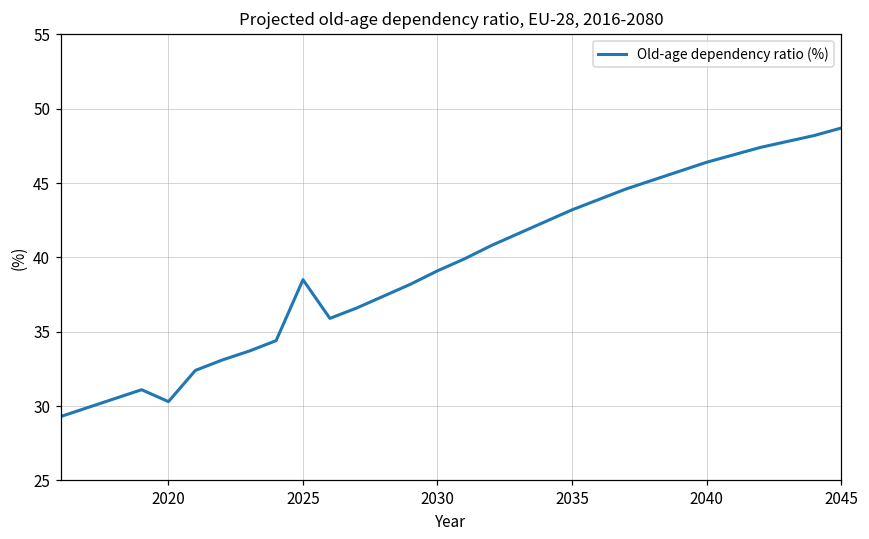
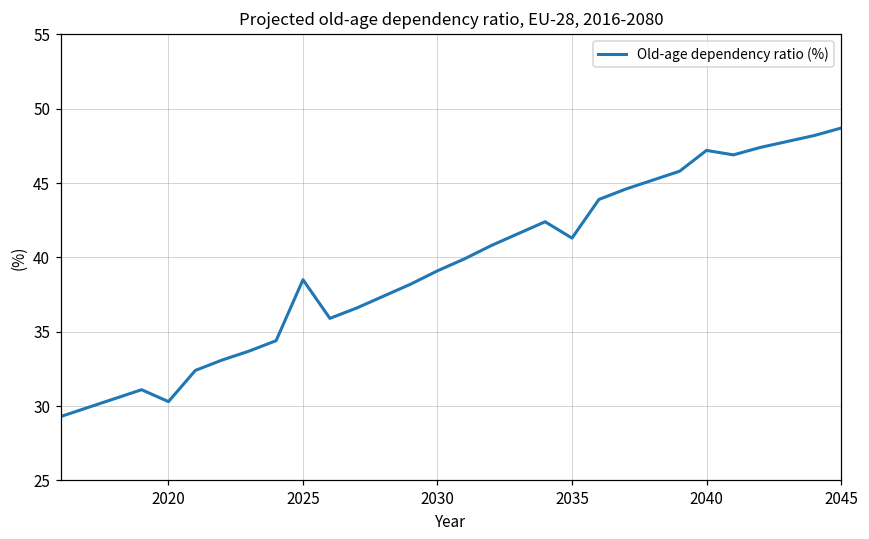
  {
    "2020": 30.3,
    "2025": 38.5,
    "2030": 39.1,
-   "2035": 43.2,
-   "2040": 46.4,
+   "2035": 41.3,
+   "2040": 47.2,
    "2045": 48.7
  }
